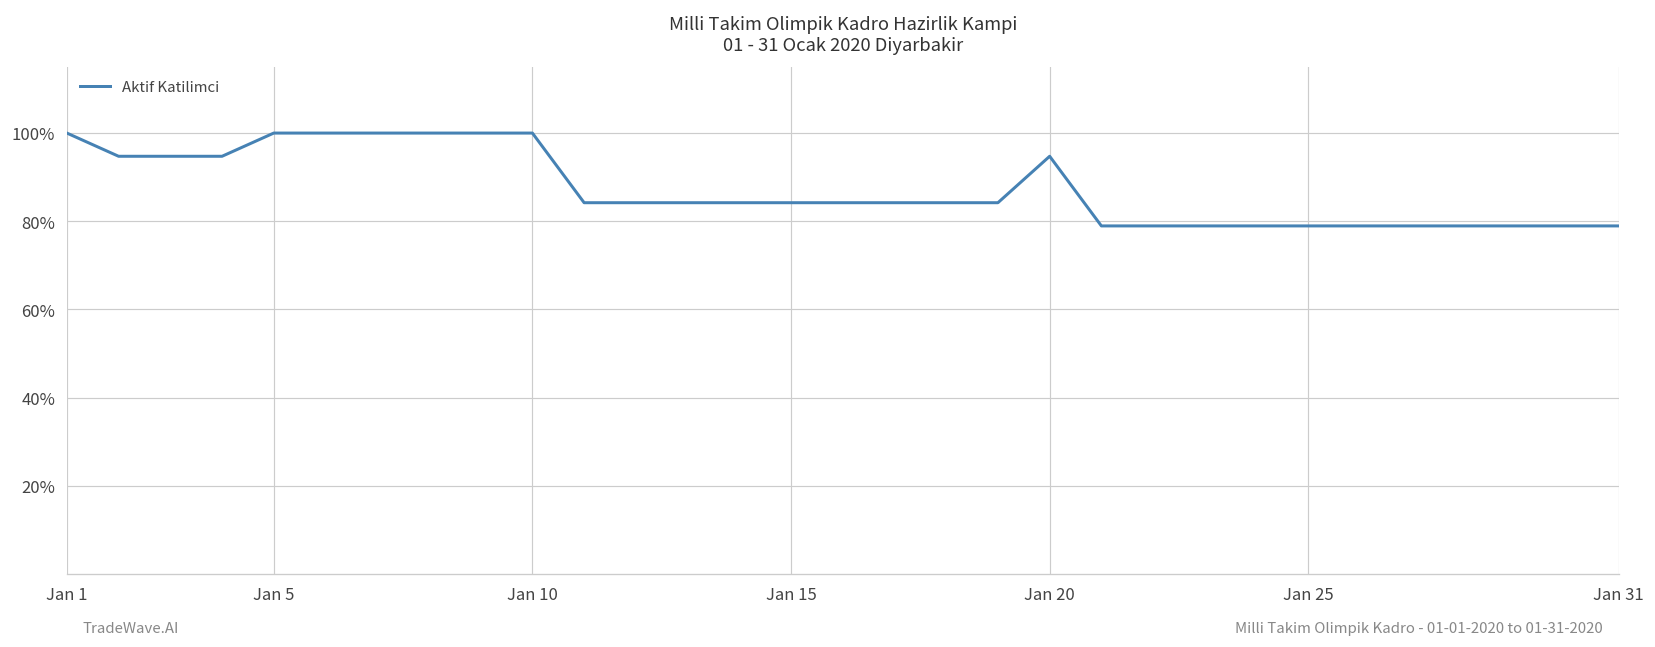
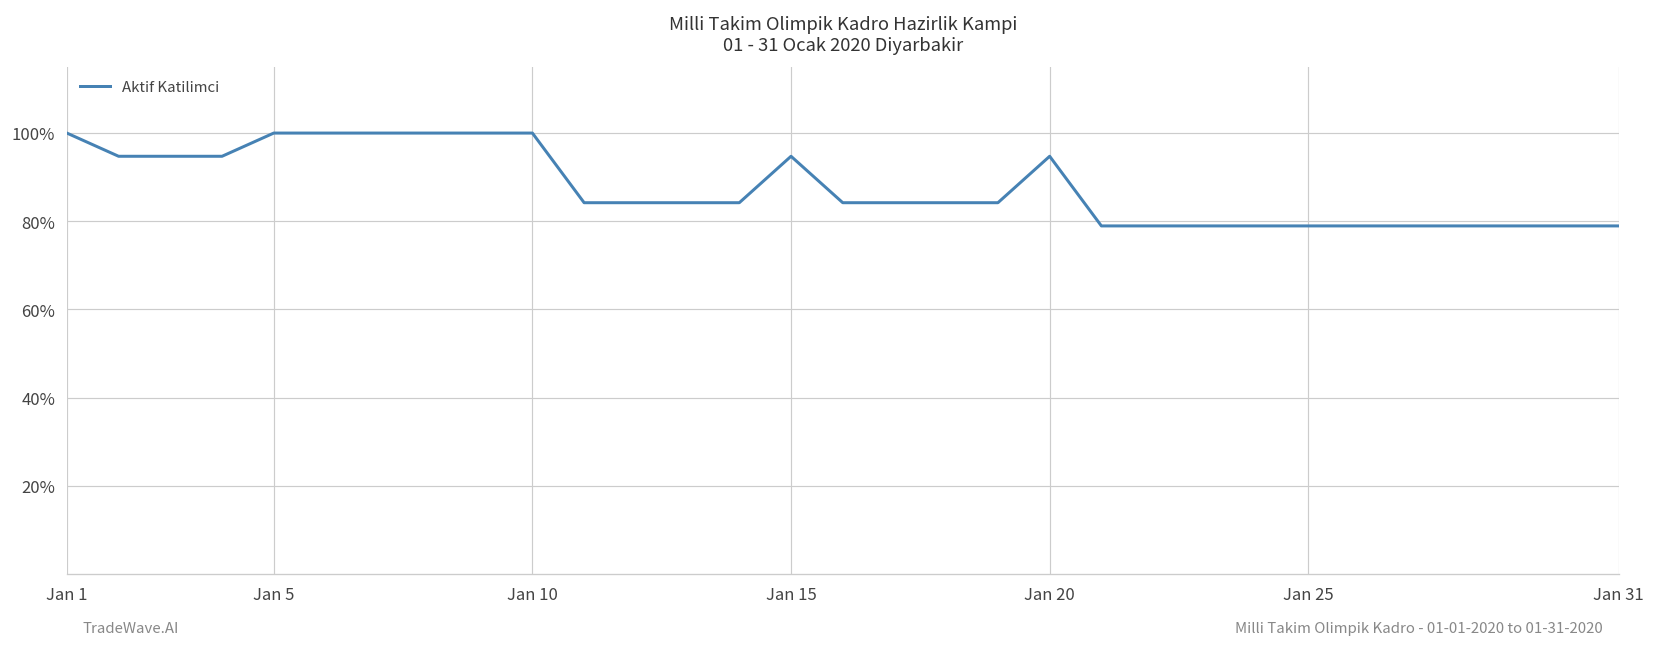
  {
    "Jan 1": "100%",
    "Jan 5": "100%",
    "Jan 10": "100%",
-   "Jan 15": "84%",
+   "Jan 15": "95%",
    "Jan 20": "95%",
    "Jan 25": "79%",
    "Jan 31": "79%"
  }
